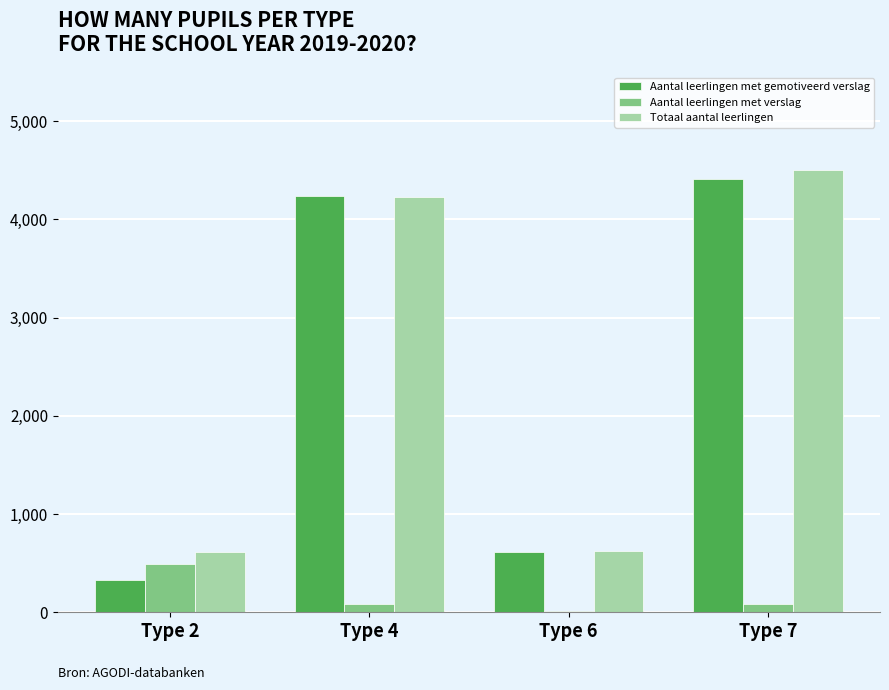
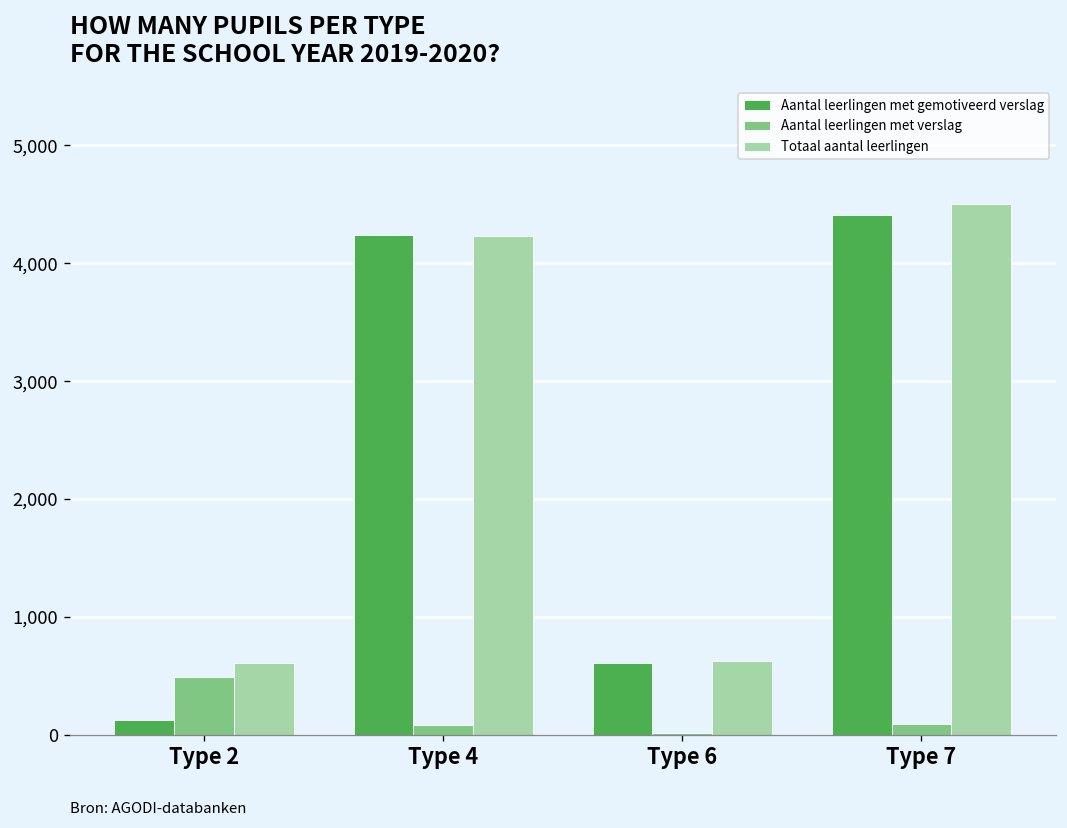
  {
    "Aantal leerlingen met gemotiveerd verslag": {
-     "Type 2": "300",
+     "Type 2": "100",
      "Type 4": "4,200",
      "Type 6": "600",
      "Type 7": "4,400"
    }
  }
